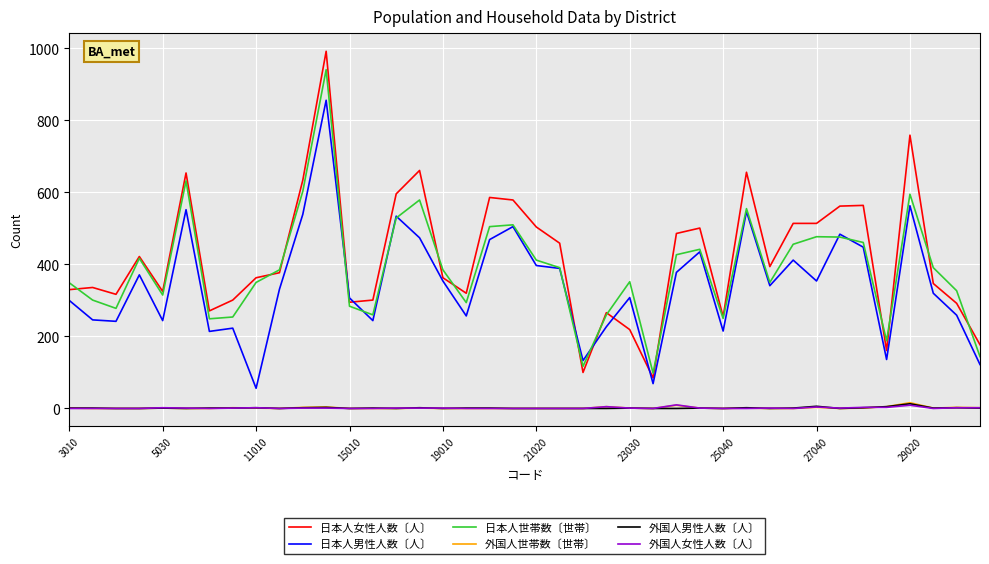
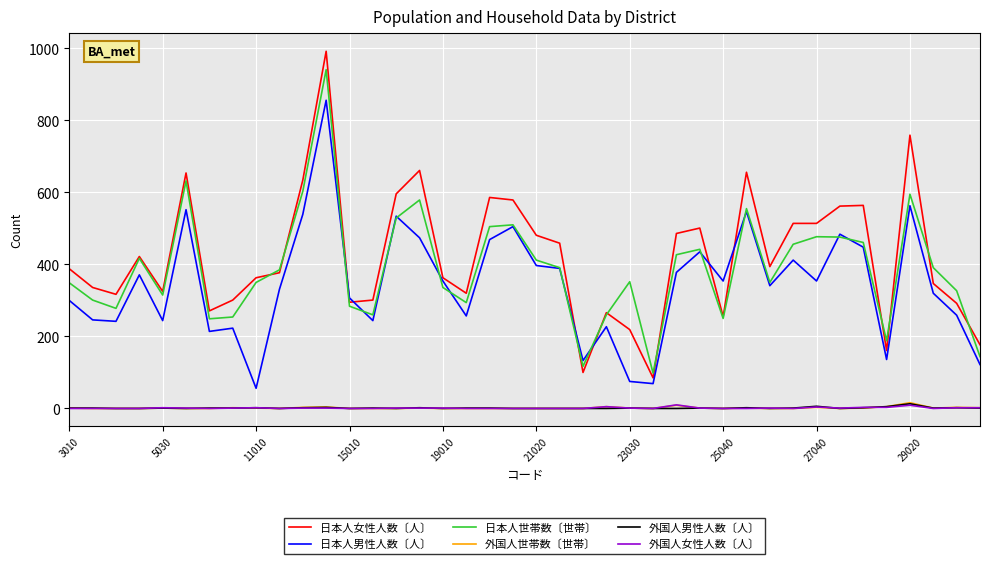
  {
    "日本人女性人数〔人〕": {
-     "3010": 330,
+     "3010": 390,
      "5030": 330,
      "11010": 360,
      "15010": 300,
      "19010": 360,
-     "21020": 500,
+     "21020": 480,
      "23030": 220,
      "27040": 510,
      "29020": 760
    },
    "日本人男性人数〔人〕": {
      "3010": 300,
      "5030": 240,
      "11010": 60,
      "15010": 310,
      "19010": 350,
      "21020": 400,
-     "23030": 310,
-     "25040": 220,
+     "23030": 80,
+     "25040": 350,
      "27040": 350,
      "29020": 560
    },
    "日本人世帯数〔世帯〕": {
      "3010": 350,
      "5030": 320,
      "11010": 350,
      "15010": 280,
-     "19010": 390,
+     "19010": 340,
      "21020": 410,
      "23030": 350,
      "27040": 480,
      "29020": 600
    }
  }
